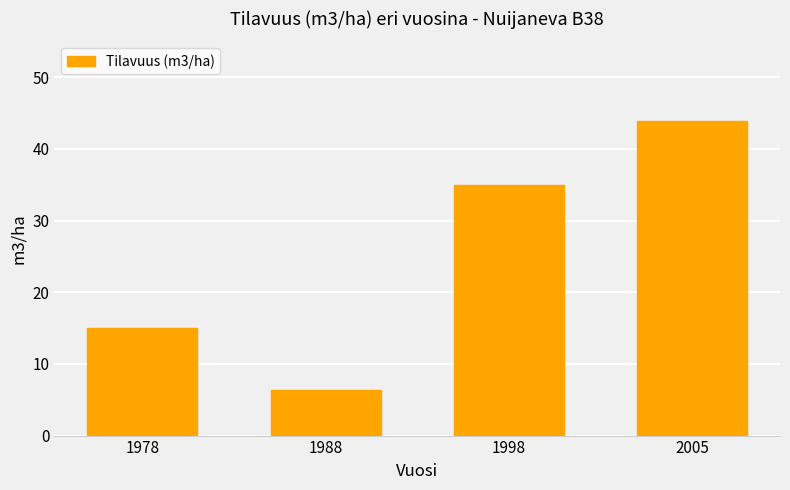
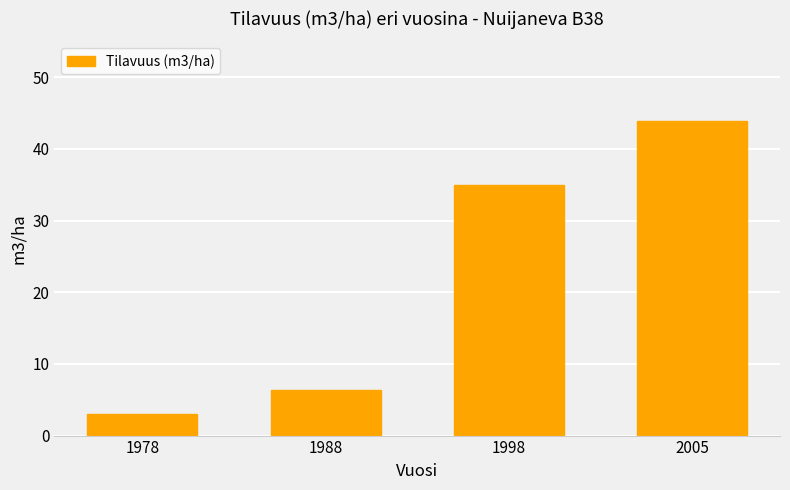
  {
-   "1978": 15,
+   "1978": 3,
    "1988": 6,
    "1998": 35,
    "2005": 44
  }
